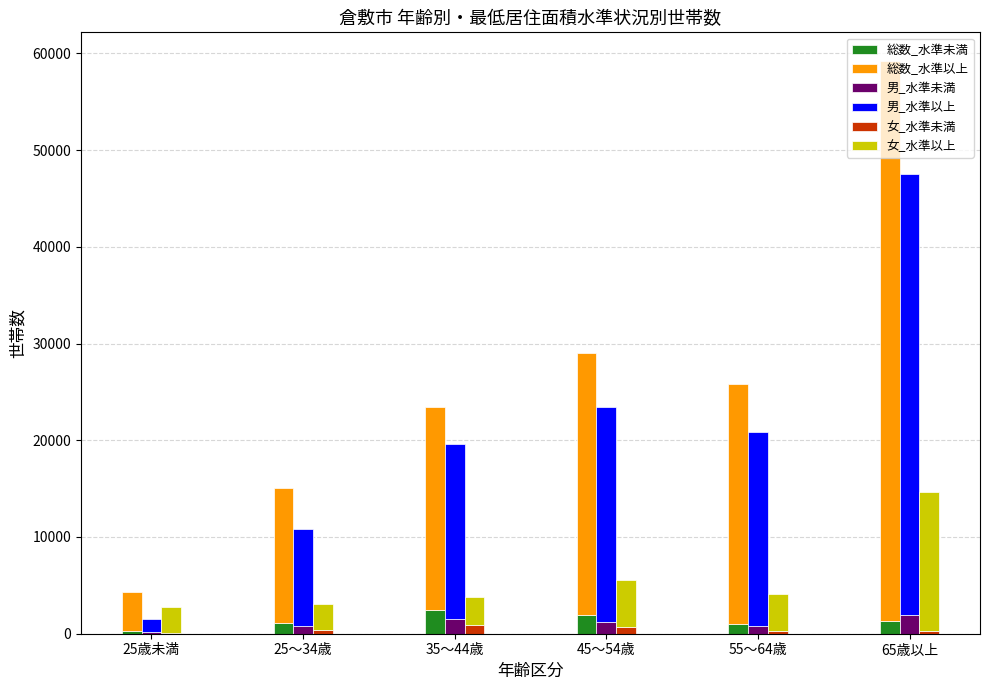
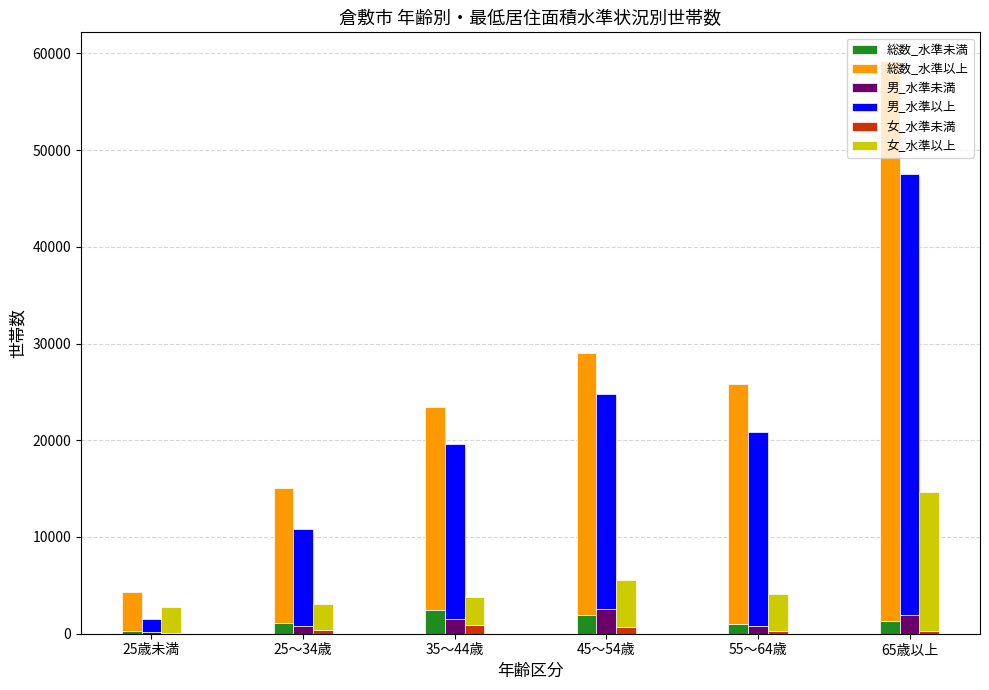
  {
    "総数_水準未満": {
      "25～34歳": 1000,
      "35～44歳": 2000,
      "45～54歳": 2000,
      "55～64歳": 1000,
      "65歳以上": 1000
    },
    "総数_水準以上": {
      "25歳未満": 4000,
      "25～34歳": 14000,
      "35～44歳": 21000,
      "45～54歳": 27000,
      "55～64歳": 25000
    },
    "男_水準未満": {
      "25～34歳": 1000,
      "35～44歳": 2000,
-     "45～54歳": 1000,
+     "45～54歳": 3000,
      "55～64歳": 1000,
      "65歳以上": 2000
    },
    "男_水準以上": {
      "25歳未満": 1000,
      "25～34歳": 10000,
      "35～44歳": 18000,
      "45～54歳": 22000,
      "55～64歳": 20000,
      "65歳以上": 46000
    },
    "女_水準未満": {
      "25～34歳": 0,
      "35～44歳": 1000,
      "45～54歳": 1000,
      "65歳以上": 0
    },
    "女_水準以上": {
      "25歳未満": 3000,
      "25～34歳": 3000,
      "35～44歳": 3000,
      "45～54歳": 5000,
      "55～64歳": 4000,
      "65歳以上": 14000
    }
  }
